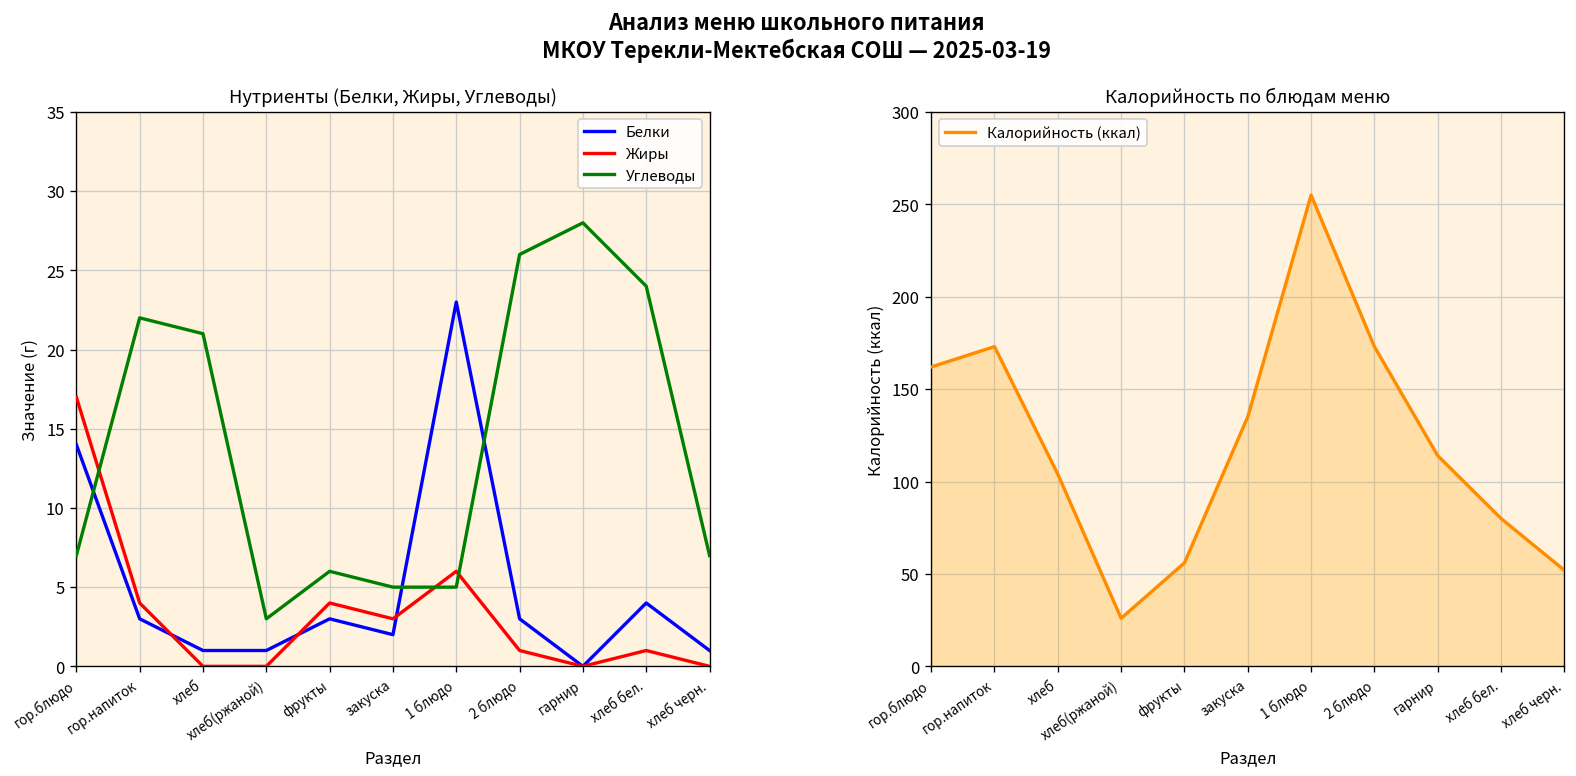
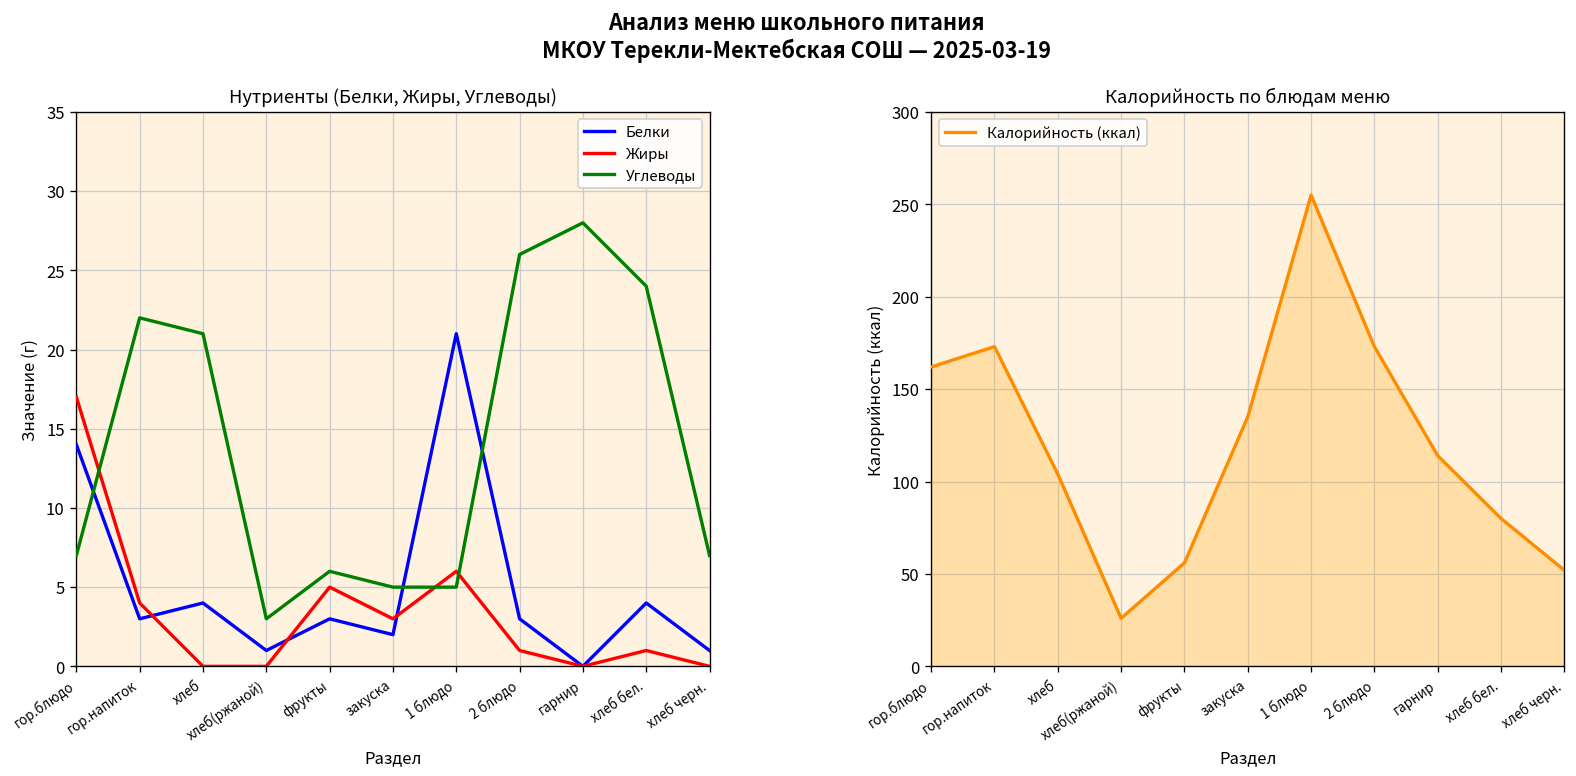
  {
    "Нутриенты (Белки, Жиры, Углеводы)": {
      "Белки": {
        "гор.блюдо": 14,
        "гор.напиток": 3,
-       "хлеб": 1,
+       "хлеб": 4,
        "хлеб(ржаной)": 1,
        "фрукты": 3,
        "закуска": 2,
-       "1 блюдо": 23,
+       "1 блюдо": 21,
        "2 блюдо": 3,
        "хлеб бел.": 4,
        "хлеб черн.": 1
      },
      "Жиры": {
        "гор.блюдо": 17,
        "гор.напиток": 4,
        "хлеб": 0,
        "хлеб(ржаной)": 0,
-       "фрукты": 4,
+       "фрукты": 5,
        "закуска": 3,
        "1 блюдо": 6,
        "2 блюдо": 1,
        "хлеб бел.": 1,
        "хлеб черн.": 0
      },
      "Углеводы": {
        "гор.блюдо": 7,
        "гор.напиток": 22,
        "хлеб": 21,
        "хлеб(ржаной)": 3,
        "фрукты": 6,
        "закуска": 5,
        "1 блюдо": 5,
        "2 блюдо": 26,
        "гарнир": 28,
        "хлеб бел.": 24,
        "хлеб черн.": 7
      }
    },
    "Калорийность по блюдам меню": {
      "гор.блюдо": 162,
      "гор.напиток": 173,
      "хлеб": 104,
      "хлеб(ржаной)": 26,
      "фрукты": 56,
      "закуска": 135,
      "1 блюдо": 255,
      "2 блюдо": 173,
      "гарнир": 114,
      "хлеб бел.": 80,
      "хлеб черн.": 52
    }
  }
